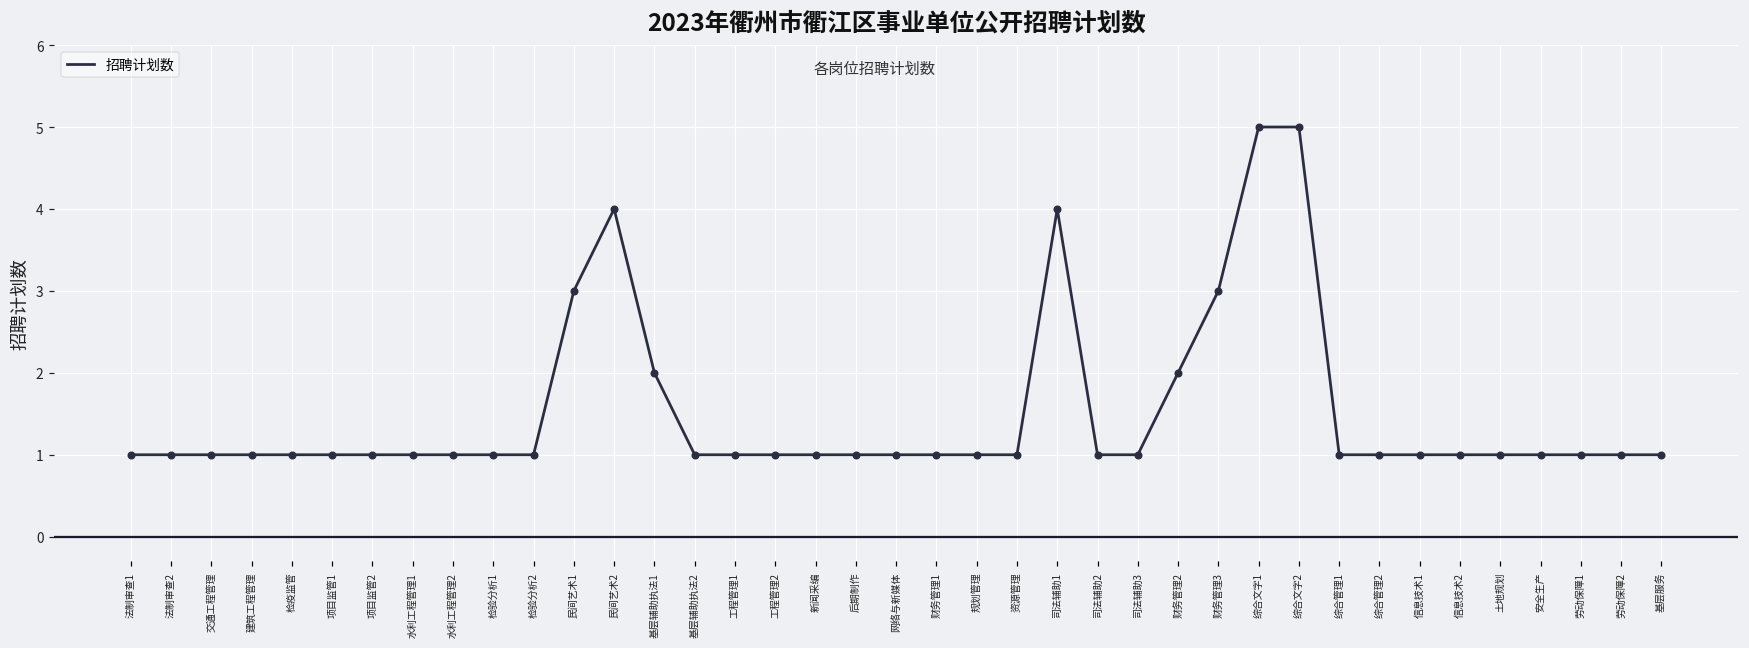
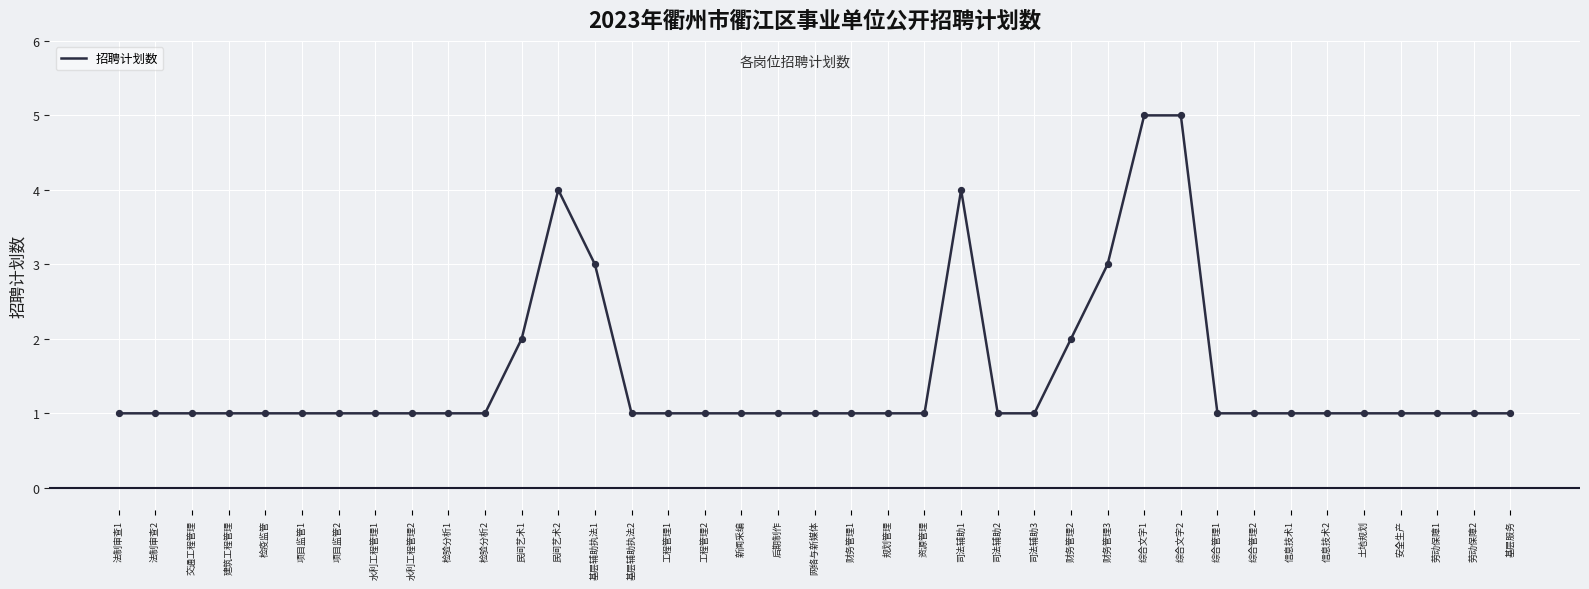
  {
    "法制审查1": 1,
    "法制审查2": 1,
    "交通工程管理": 1,
    "建筑工程管理": 1,
    "检疫监管": 1,
    "项目监管1": 1,
    "项目监管2": 1,
    "水利工程管理1": 1,
    "水利工程管理2": 1,
    "检验分析1": 1,
    "检验分析2": 1,
-   "民间艺术1": 3,
+   "民间艺术1": 2,
    "民间艺术2": 4,
-   "基层辅助执法1": 2,
+   "基层辅助执法1": 3,
    "基层辅助执法2": 1,
    "工程管理1": 1,
    "工程管理2": 1,
    "新闻采编": 1,
    "后期制作": 1,
    "网络与新媒体": 1,
    "财务管理1": 1,
    "规划管理": 1,
    "资源管理": 1,
    "司法辅助1": 4,
    "司法辅助2": 1,
    "司法辅助3": 1,
    "财务管理2": 2,
    "财务管理3": 3,
    "综合文字1": 5,
    "综合文字2": 5,
    "综合管理1": 1,
    "综合管理2": 1,
    "信息技术1": 1,
    "信息技术2": 1,
    "土地规划": 1,
    "安全生产": 1,
    "劳动保障1": 1,
    "劳动保障2": 1,
    "基层服务": 1
  }
